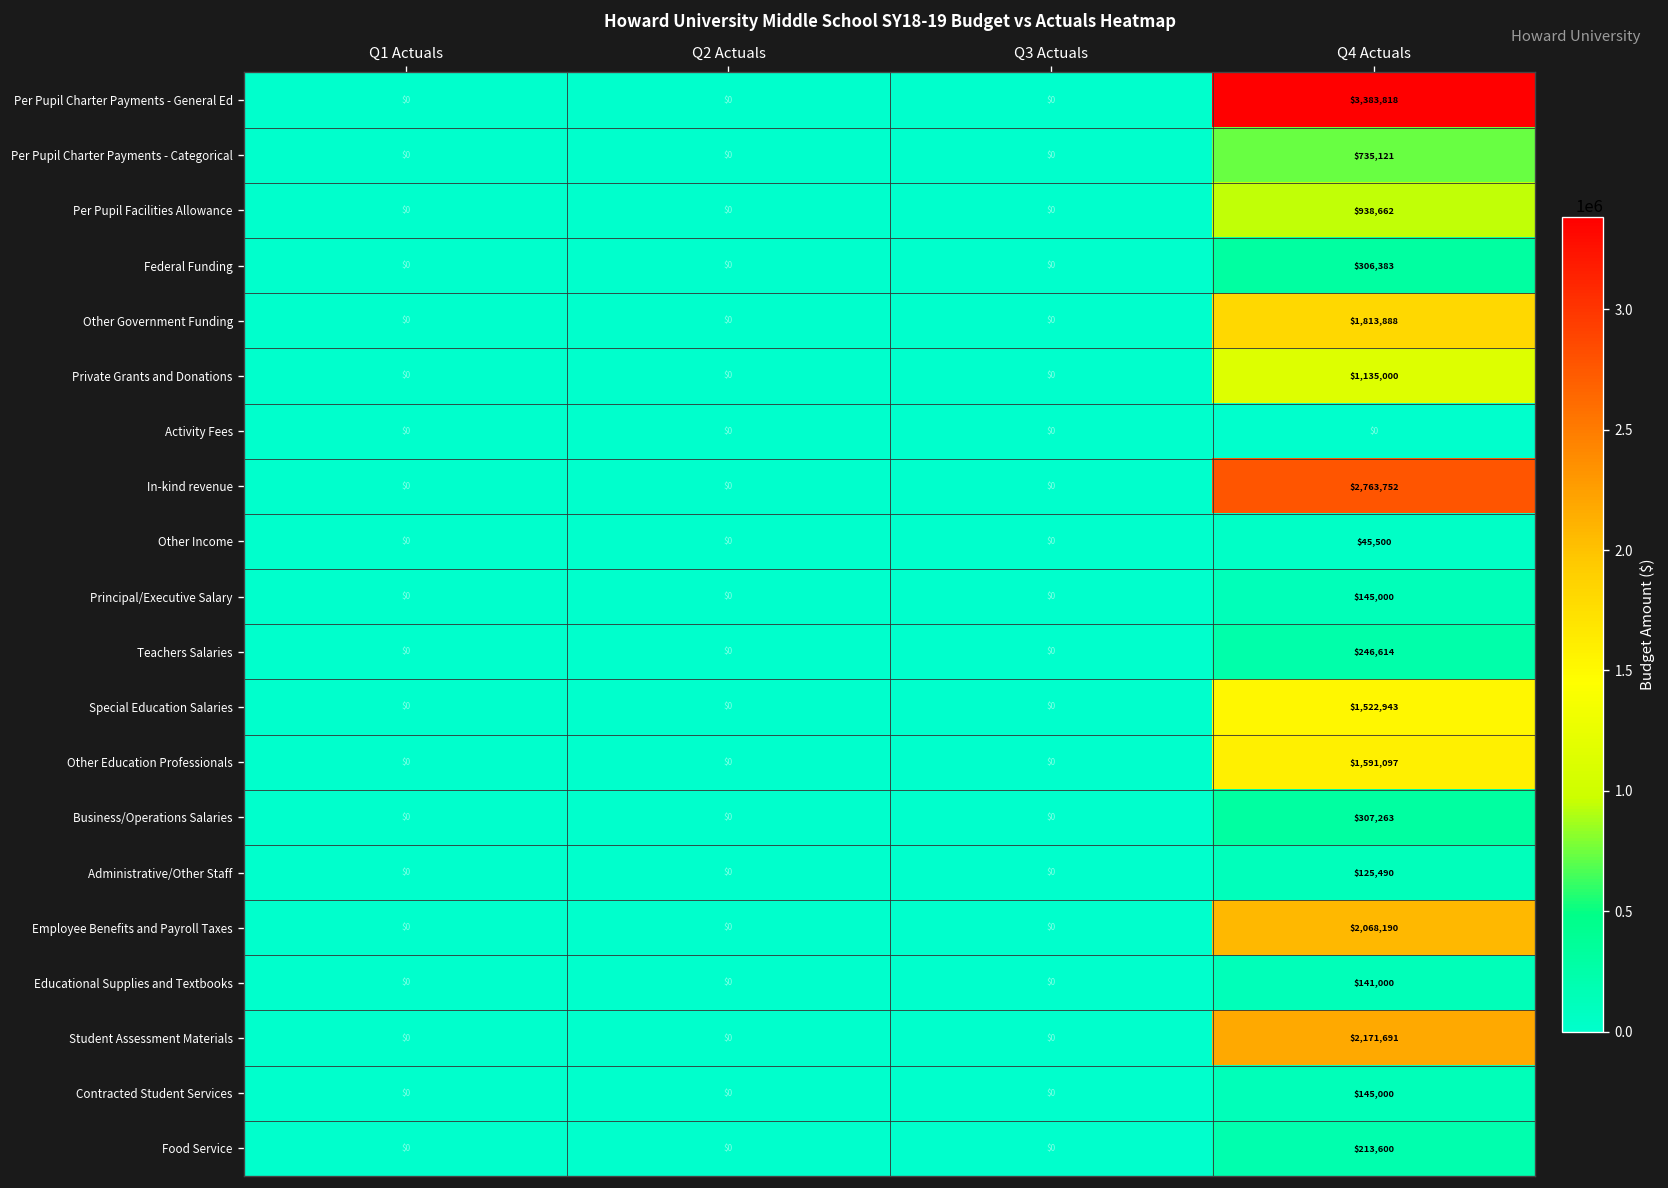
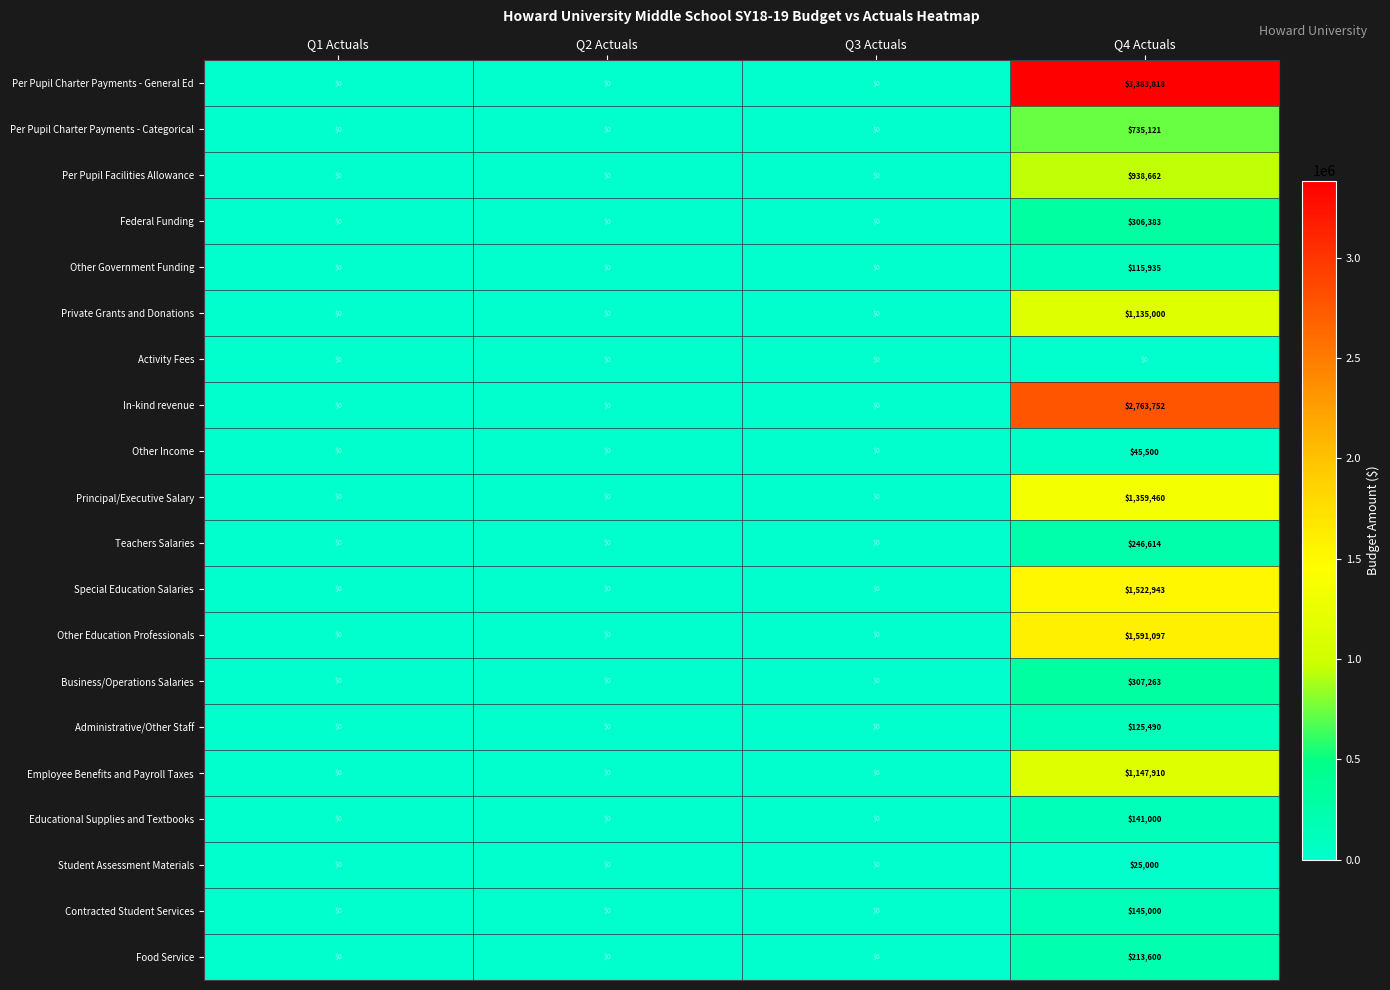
  {
    "Per Pupil Charter Payments - General Ed": {
      "Q1 Actuals": "$0",
      "Q2 Actuals": "$0",
      "Q3 Actuals": "$0",
      "Q4 Actuals": "$3,383,818"
    },
    "Per Pupil Charter Payments - Categorical": {
      "Q1 Actuals": "$0",
      "Q2 Actuals": "$0",
      "Q3 Actuals": "$0",
      "Q4 Actuals": "$735,121"
    },
    "Per Pupil Facilities Allowance": {
      "Q1 Actuals": "$0",
      "Q2 Actuals": "$0",
      "Q3 Actuals": "$0",
      "Q4 Actuals": "$938,662"
    },
    "Federal Funding": {
      "Q1 Actuals": "$0",
      "Q2 Actuals": "$0",
      "Q3 Actuals": "$0",
      "Q4 Actuals": "$306,383"
    },
    "Other Government Funding": {
      "Q1 Actuals": "$0",
      "Q2 Actuals": "$0",
      "Q3 Actuals": "$0",
-     "Q4 Actuals": "$1,813,888"
+     "Q4 Actuals": "$115,935"
    },
    "Private Grants and Donations": {
      "Q1 Actuals": "$0",
      "Q2 Actuals": "$0",
      "Q3 Actuals": "$0",
      "Q4 Actuals": "$1,135,000"
    },
    "Activity Fees": {
      "Q1 Actuals": "$0",
      "Q2 Actuals": "$0",
      "Q3 Actuals": "$0",
      "Q4 Actuals": "$0"
    },
    "In-kind revenue": {
      "Q1 Actuals": "$0",
      "Q2 Actuals": "$0",
      "Q3 Actuals": "$0",
      "Q4 Actuals": "$2,763,752"
    },
    "Other Income": {
      "Q1 Actuals": "$0",
      "Q2 Actuals": "$0",
      "Q3 Actuals": "$0",
      "Q4 Actuals": "$45,500"
    },
    "Principal/Executive Salary": {
      "Q1 Actuals": "$0",
      "Q2 Actuals": "$0",
      "Q3 Actuals": "$0",
-     "Q4 Actuals": "$145,000"
+     "Q4 Actuals": "$1,359,460"
    },
    "Teachers Salaries": {
      "Q1 Actuals": "$0",
      "Q2 Actuals": "$0",
      "Q3 Actuals": "$0",
      "Q4 Actuals": "$246,614"
    },
    "Special Education Salaries": {
      "Q1 Actuals": "$0",
      "Q2 Actuals": "$0",
      "Q3 Actuals": "$0",
      "Q4 Actuals": "$1,522,943"
    },
    "Other Education Professionals": {
      "Q1 Actuals": "$0",
      "Q2 Actuals": "$0",
      "Q3 Actuals": "$0",
      "Q4 Actuals": "$1,591,097"
    },
    "Business/Operations Salaries": {
      "Q1 Actuals": "$0",
      "Q2 Actuals": "$0",
      "Q3 Actuals": "$0",
      "Q4 Actuals": "$307,263"
    },
    "Administrative/Other Staff": {
      "Q1 Actuals": "$0",
      "Q2 Actuals": "$0",
      "Q3 Actuals": "$0",
      "Q4 Actuals": "$125,490"
    },
    "Employee Benefits and Payroll Taxes": {
      "Q1 Actuals": "$0",
      "Q2 Actuals": "$0",
      "Q3 Actuals": "$0",
-     "Q4 Actuals": "$2,068,190"
+     "Q4 Actuals": "$1,147,910"
    },
    "Educational Supplies and Textbooks": {
      "Q1 Actuals": "$0",
      "Q2 Actuals": "$0",
      "Q3 Actuals": "$0",
      "Q4 Actuals": "$141,000"
    },
    "Student Assessment Materials": {
      "Q1 Actuals": "$0",
      "Q2 Actuals": "$0",
      "Q3 Actuals": "$0",
-     "Q4 Actuals": "$2,171,691"
+     "Q4 Actuals": "$25,000"
    },
    "Contracted Student Services": {
      "Q1 Actuals": "$0",
      "Q2 Actuals": "$0",
      "Q3 Actuals": "$0",
      "Q4 Actuals": "$145,000"
    },
    "Food Service": {
      "Q1 Actuals": "$0",
      "Q2 Actuals": "$0",
      "Q3 Actuals": "$0",
      "Q4 Actuals": "$213,600"
    }
  }
